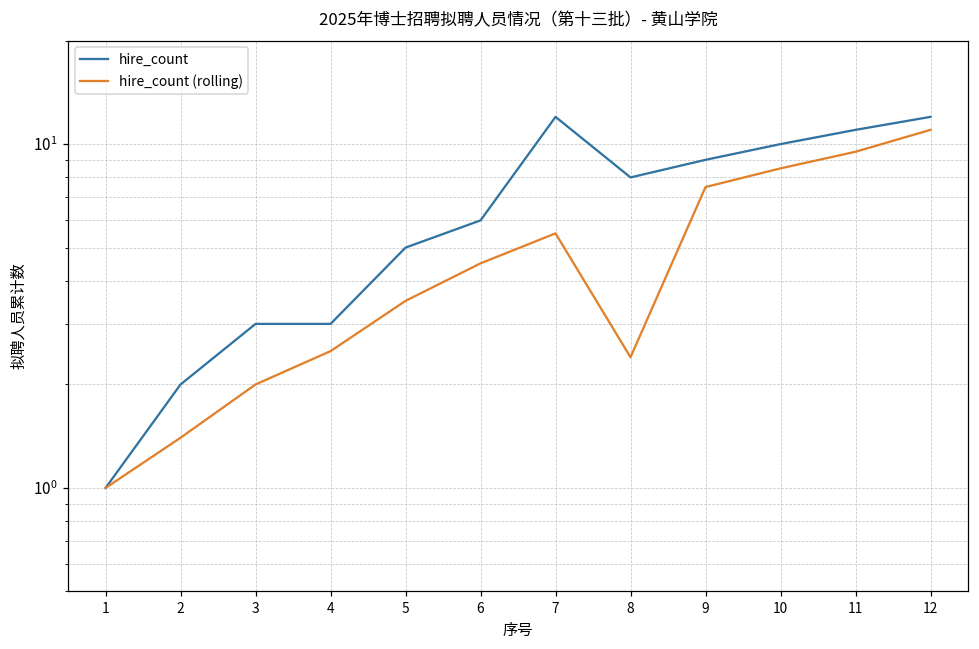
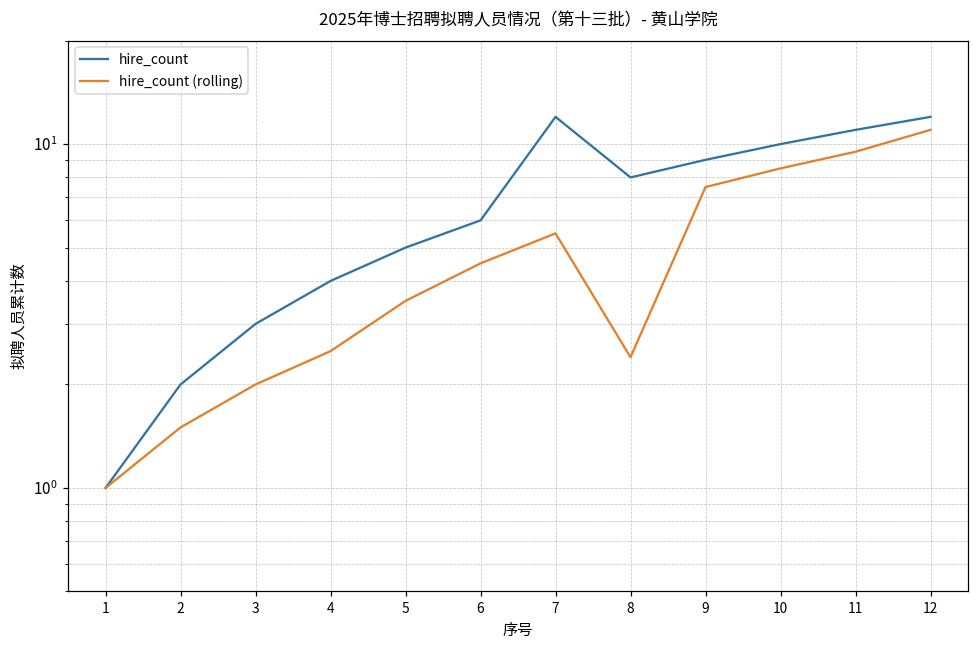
  {
    "hire_count": {
      "2": 2,
      "3": 3,
-     "4": 3,
+     "4": 4,
      "5": 5,
      "6": 6,
      "7": 12,
      "8": 8,
      "9": 9,
      "10": 10,
      "11": 11,
      "12": 12
    },
    "hire_count (rolling)": {
-     "2": 1.4,
+     "2": 1.5,
      "3": 2.0,
      "4": 2.5,
      "5": 3.5,
      "6": 4.5,
      "7": 5.5,
      "8": 2.4,
      "9": 7.5,
      "10": 8.5,
      "11": 9.5,
      "12": 11.0
    }
  }
